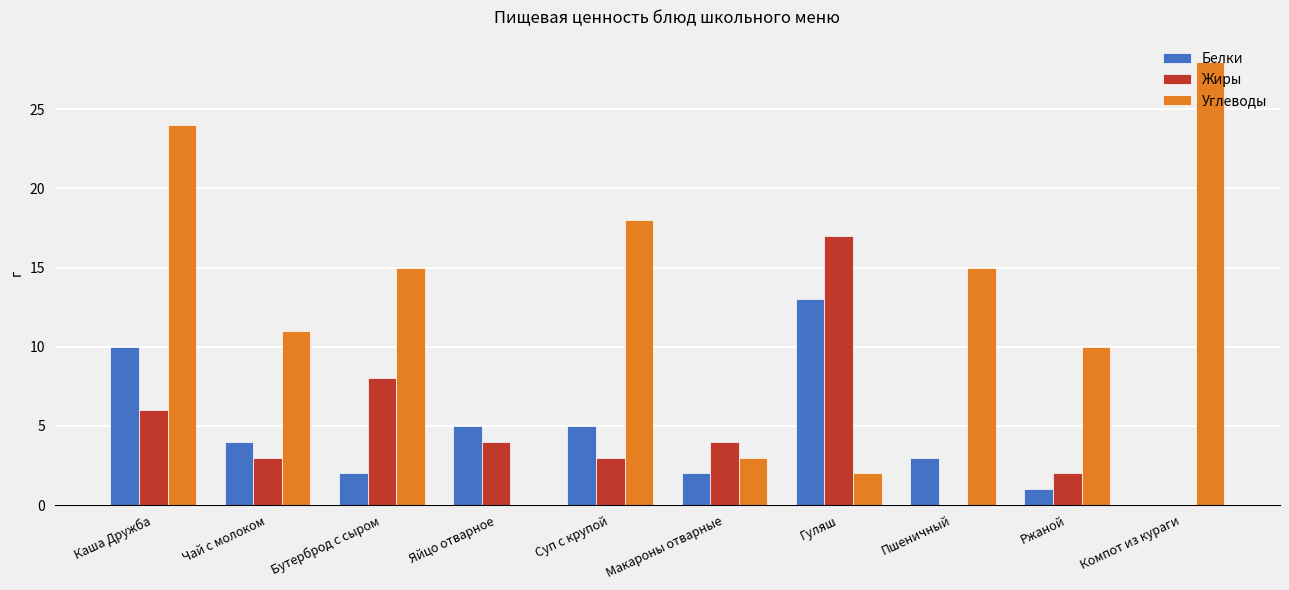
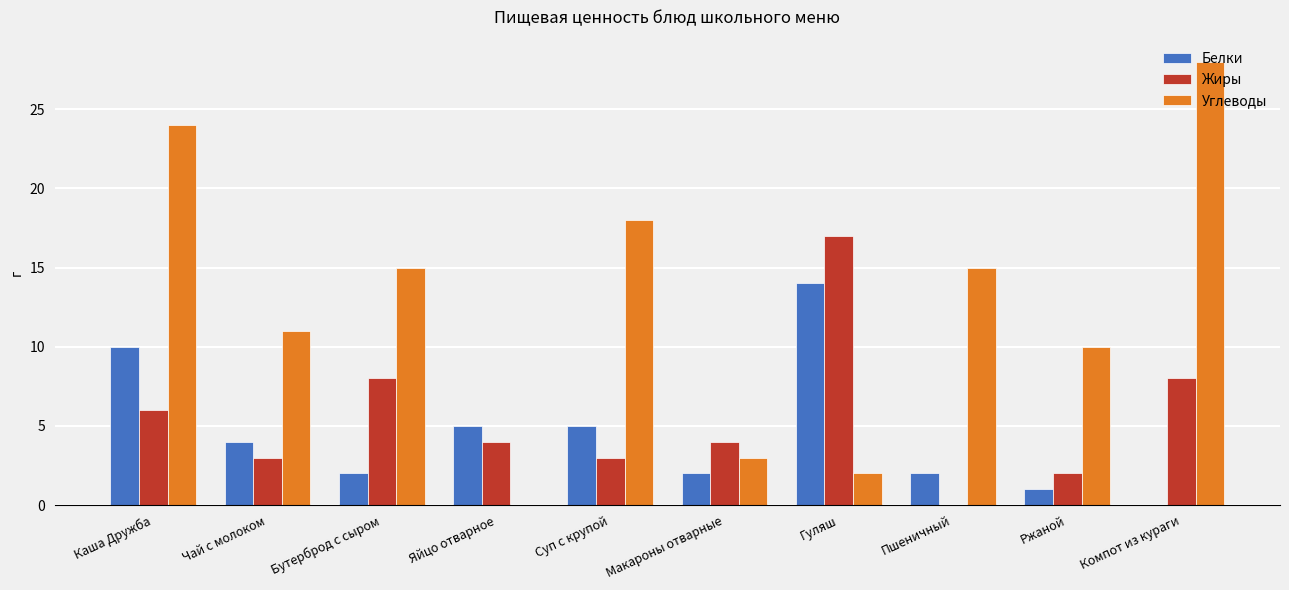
  {
    "Белки": {
      "Каша Дружба": 10,
      "Чай с молоком": 4,
      "Бутерброд с сыром": 2,
      "Яйцо отварное": 5,
      "Суп с крупой": 5,
      "Макароны отварные": 2,
-     "Гуляш": 13,
-     "Пшеничный": 3,
+     "Гуляш": 14,
+     "Пшеничный": 2,
      "Ржаной": 1,
      "Компот из кураги": 0
    },
    "Жиры": {
      "Каша Дружба": 6,
      "Чай с молоком": 3,
      "Бутерброд с сыром": 8,
      "Яйцо отварное": 4,
      "Суп с крупой": 3,
      "Макароны отварные": 4,
      "Гуляш": 17,
      "Пшеничный": 0,
      "Ржаной": 2,
-     "Компот из кураги": 0
+     "Компот из кураги": 8
    },
    "Углеводы": {
      "Каша Дружба": 24,
      "Чай с молоком": 11,
      "Бутерброд с сыром": 15,
      "Яйцо отварное": 0,
      "Суп с крупой": 18,
      "Макароны отварные": 3,
      "Гуляш": 2,
      "Пшеничный": 15,
      "Ржаной": 10,
      "Компот из кураги": 28
    }
  }
